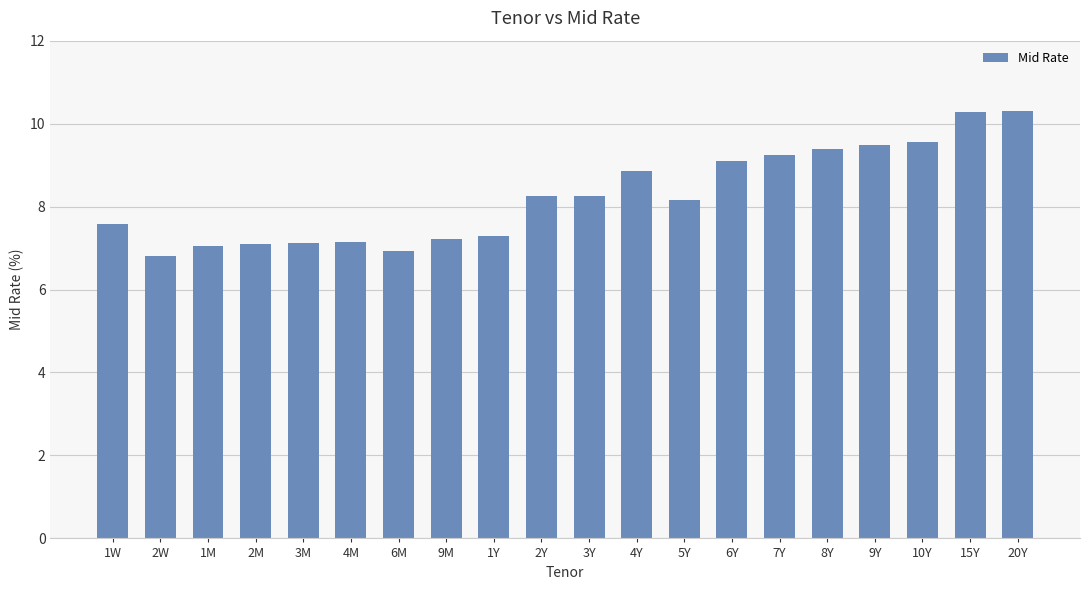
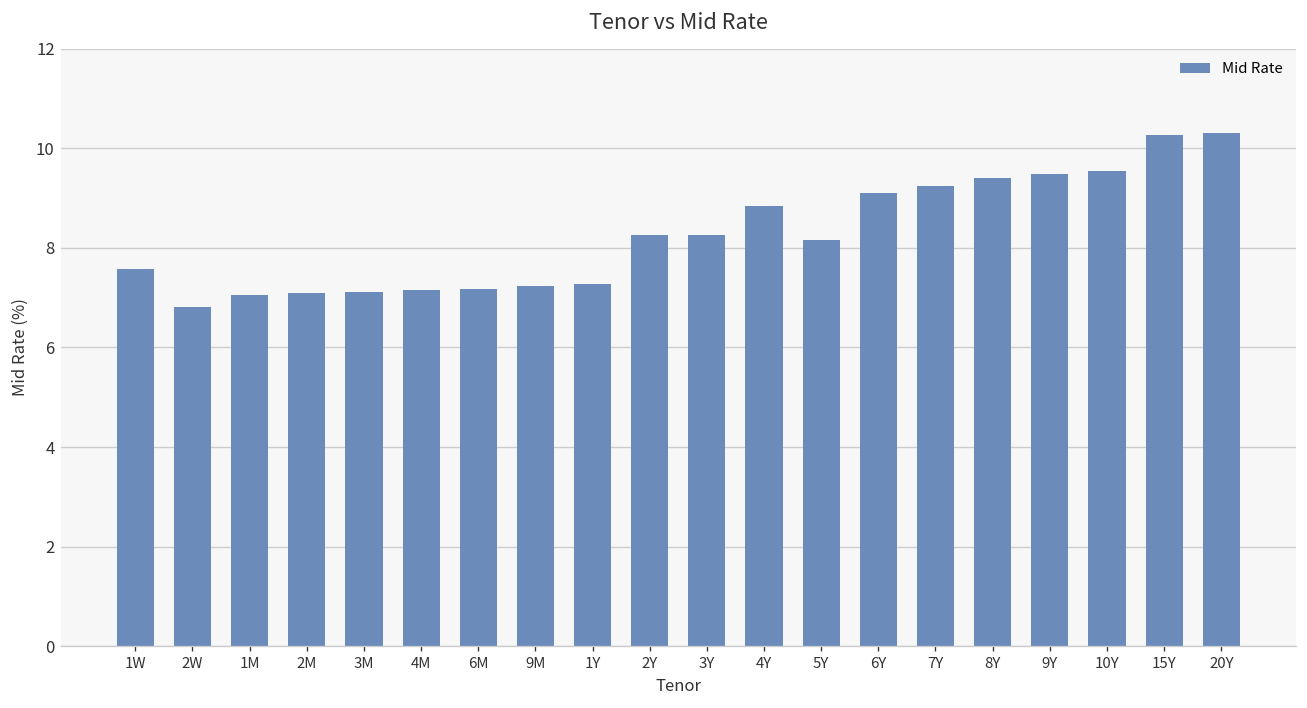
  {
    "1W": 7.6,
    "2W": 6.8,
    "1M": 7.1,
    "2M": 7.1,
    "3M": 7.1,
    "4M": 7.2,
-   "6M": 6.9,
+   "6M": 7.2,
    "9M": 7.2,
    "1Y": 7.3,
    "2Y": 8.3,
    "3Y": 8.3,
    "4Y": 8.9,
    "5Y": 8.2,
    "6Y": 9.1,
    "7Y": 9.2,
    "8Y": 9.4,
    "9Y": 9.5,
    "10Y": 9.6,
    "15Y": 10.3,
    "20Y": 10.3
  }
